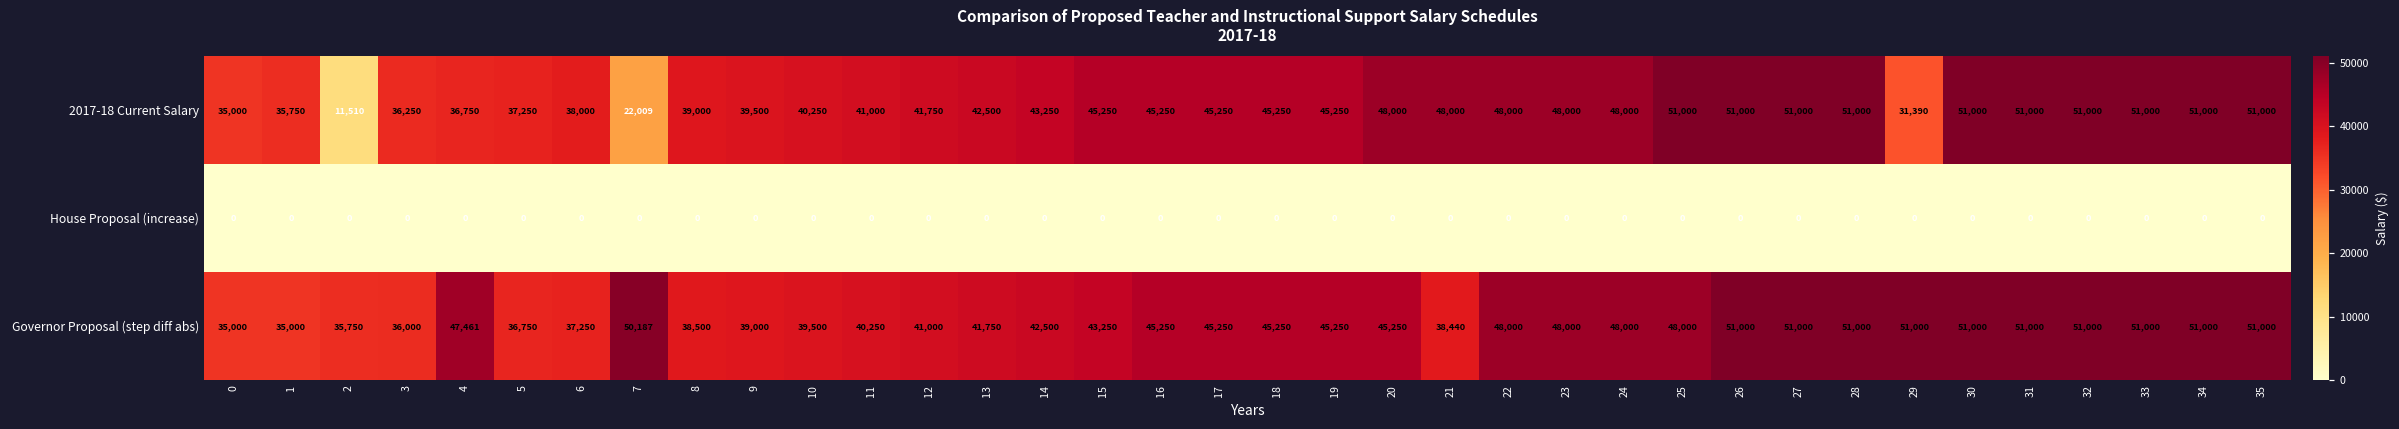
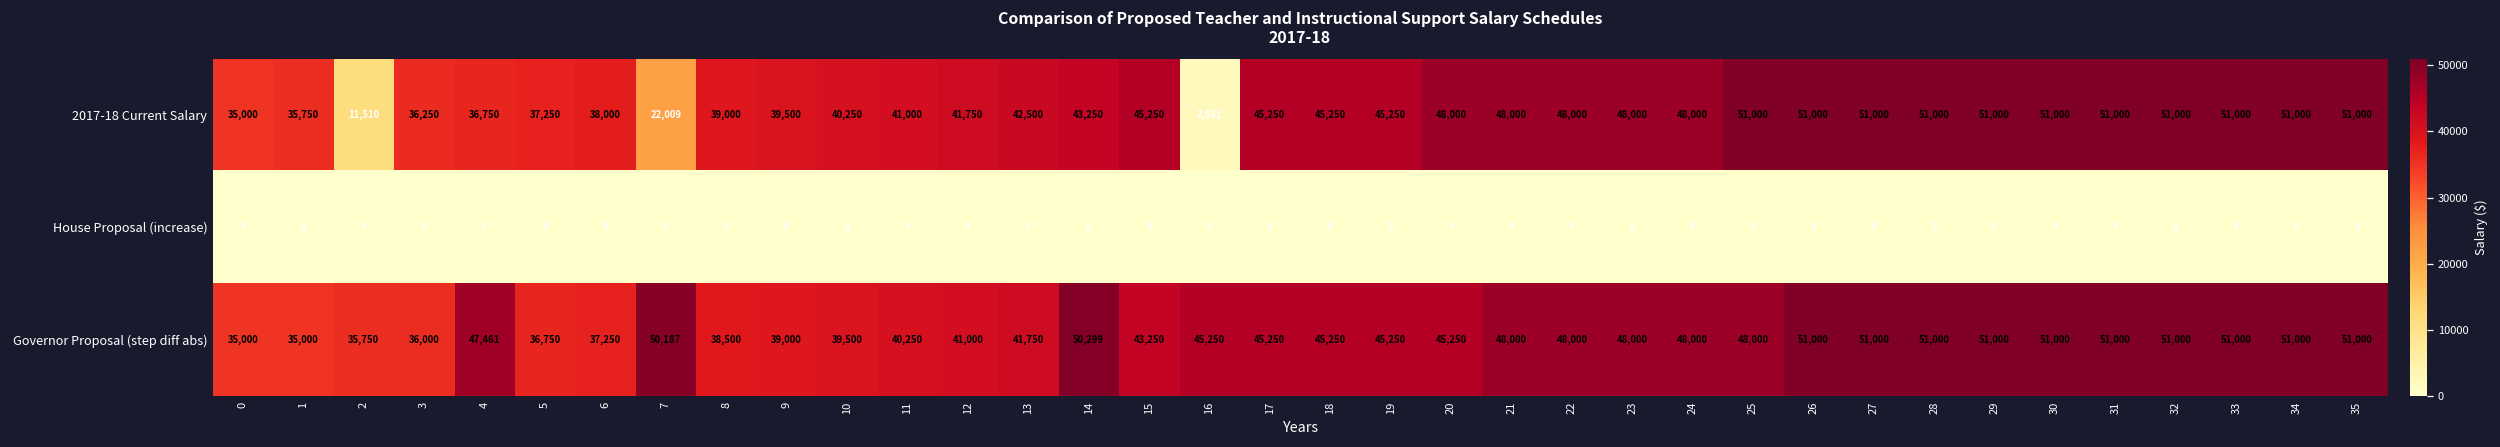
  {
    "2017-18 Current Salary": {
      "0": "35,000",
      "1": "35,750",
      "2": "11,510",
      "3": "36,250",
      "4": "36,750",
      "5": "37,250",
      "6": "38,000",
      "7": "22,009",
      "8": "39,000",
      "9": "39,500",
      "10": "40,250",
      "11": "41,000",
      "12": "41,750",
      "13": "42,500",
      "14": "43,250",
      "15": "45,250",
-     "16": "45,250",
+     "16": "2,051",
      "17": "45,250",
      "18": "45,250",
      "19": "45,250",
      "20": "48,000",
      "21": "48,000",
      "22": "48,000",
      "23": "48,000",
      "24": "48,000",
      "25": "51,000",
      "26": "51,000",
      "27": "51,000",
      "28": "51,000",
-     "29": "31,390",
+     "29": "51,000",
      "30": "51,000",
      "31": "51,000",
      "32": "51,000",
      "33": "51,000",
      "34": "51,000",
      "35": "51,000"
    },
    "House Proposal (increase)": {
      "0": "0",
      "1": "0",
      "2": "0",
      "3": "0",
      "4": "0",
      "5": "0",
      "6": "0",
      "7": "0",
      "8": "0",
      "9": "0",
      "10": "0",
      "11": "0",
      "12": "0",
      "13": "0",
      "14": "0",
      "15": "0",
      "16": "0",
      "17": "0",
      "18": "0",
      "19": "0",
      "20": "0",
      "21": "0",
      "22": "0",
      "23": "0",
      "24": "0",
      "25": "0",
      "26": "0",
      "27": "0",
      "28": "0",
      "29": "0",
      "30": "0",
      "31": "0",
      "32": "0",
      "33": "0",
      "34": "0",
      "35": "0"
    },
    "Governor Proposal (step diff abs)": {
      "0": "35,000",
      "1": "35,000",
      "2": "35,750",
      "3": "36,000",
      "4": "47,461",
      "5": "36,750",
      "6": "37,250",
      "7": "50,187",
      "8": "38,500",
      "9": "39,000",
      "10": "39,500",
      "11": "40,250",
      "12": "41,000",
      "13": "41,750",
-     "14": "42,500",
+     "14": "50,299",
      "15": "43,250",
      "16": "45,250",
      "17": "45,250",
      "18": "45,250",
      "19": "45,250",
      "20": "45,250",
-     "21": "38,440",
+     "21": "48,000",
      "22": "48,000",
      "23": "48,000",
      "24": "48,000",
      "25": "48,000",
      "26": "51,000",
      "27": "51,000",
      "28": "51,000",
      "29": "51,000",
      "30": "51,000",
      "31": "51,000",
      "32": "51,000",
      "33": "51,000",
      "34": "51,000",
      "35": "51,000"
    }
  }
